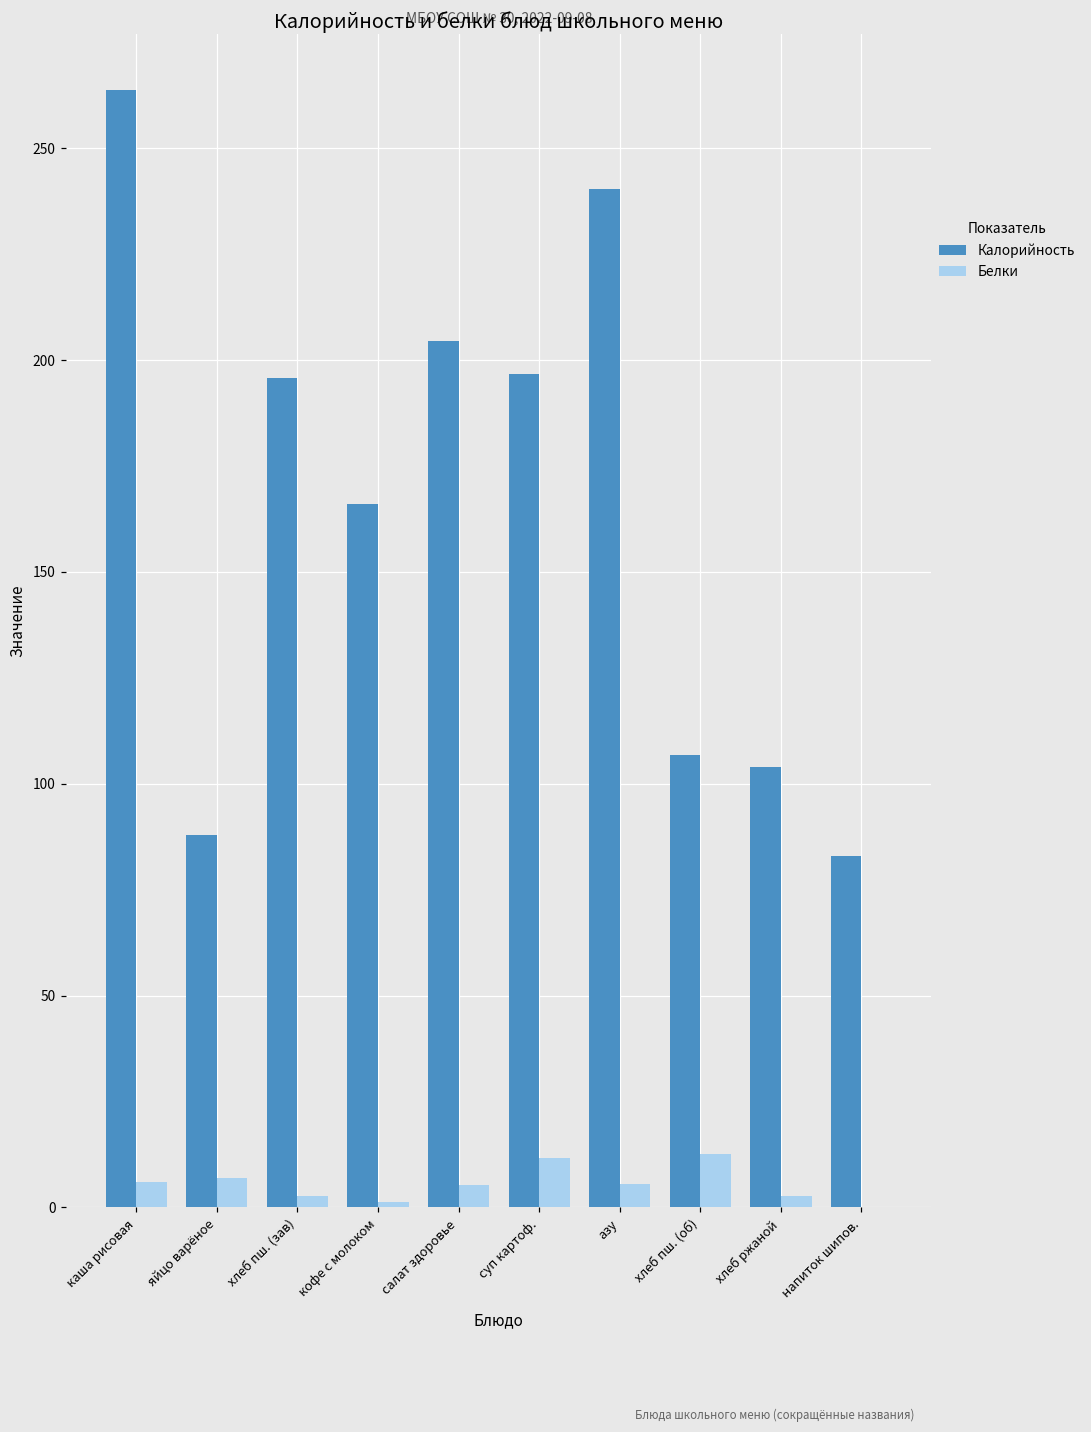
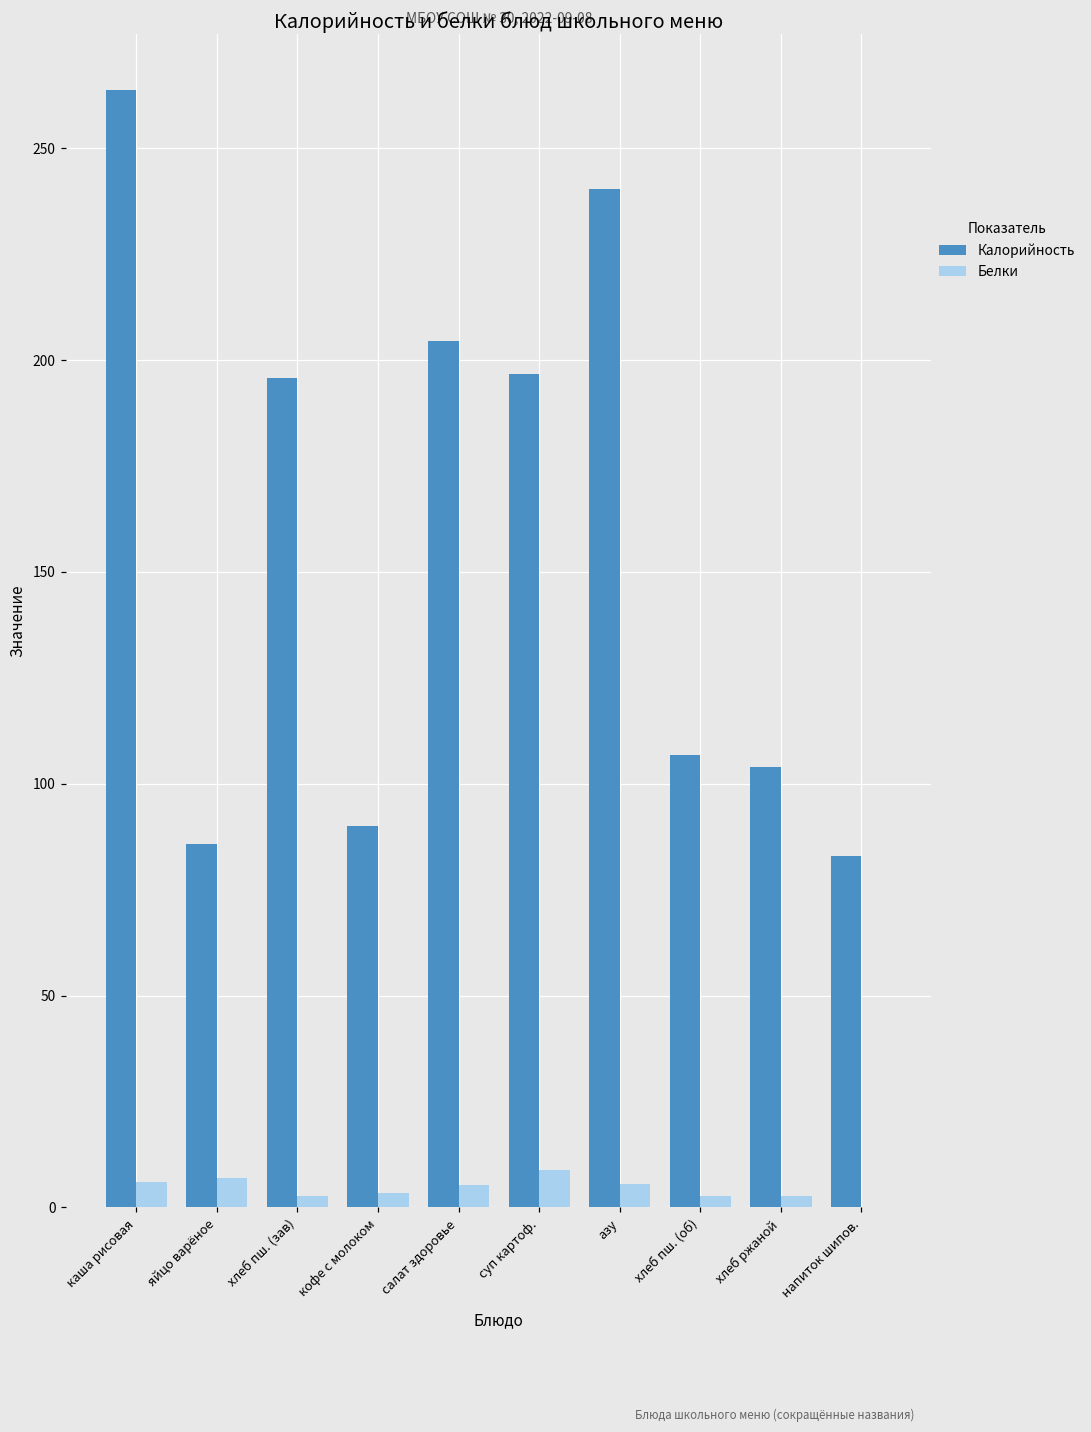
  {
    "Калорийность": {
      "каша рисовая": 264,
-     "яйцо варёное": 88,
+     "яйцо варёное": 86,
      "хлеб пш. (зав)": 196,
-     "кофе с молоком": 166,
+     "кофе с молоком": 90,
      "салат здоровье": 205,
      "суп картоф.": 197,
      "азу": 240,
      "хлеб пш. (об)": 107,
      "хлеб ржаной": 104,
      "напиток шипов.": 83
    },
    "Белки": {
      "каша рисовая": 6,
      "яйцо варёное": 7,
      "хлеб пш. (зав)": 3,
-     "кофе с молоком": 1,
+     "кофе с молоком": 4,
      "салат здоровье": 5,
-     "суп картоф.": 12,
+     "суп картоф.": 9,
      "азу": 6,
-     "хлеб пш. (об)": 13,
+     "хлеб пш. (об)": 3,
      "хлеб ржаной": 3
    }
  }
